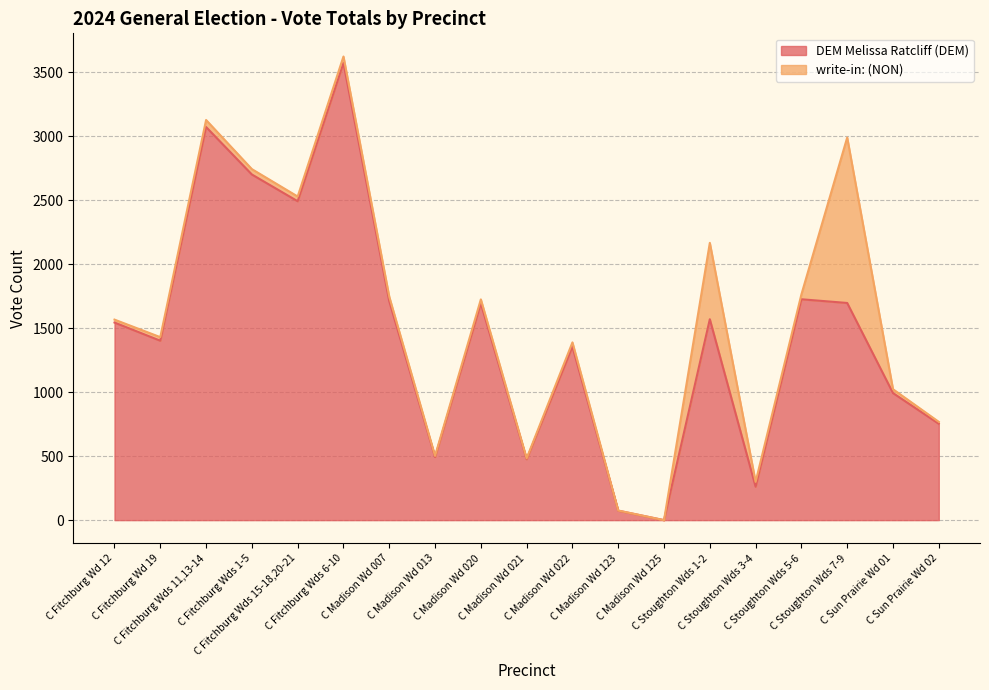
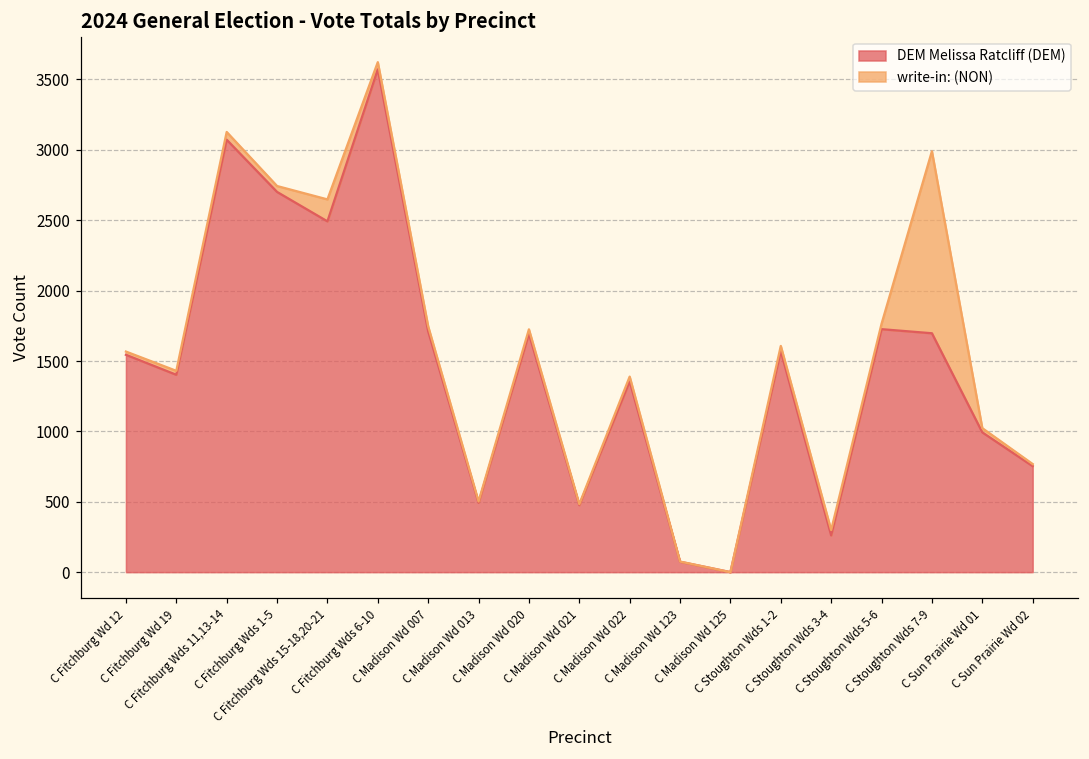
  {
    "DEM Melissa Ratcliff (DEM)": {
      "C Fitchburg Wd 12": 1540,
      "C Fitchburg Wd 19": 1400,
      "C Fitchburg Wds 11,13-14": 3070,
      "C Fitchburg Wds 1-5": 2700,
      "C Fitchburg Wds 15-18,20-21": 2490,
      "C Fitchburg Wds 6-10": 3570,
      "C Madison Wd 007": 1710,
      "C Madison Wd 020": 1690,
      "C Madison Wd 022": 1360,
      "C Stoughton Wds 1-2": 1570,
      "C Stoughton Wds 3-4": 260,
      "C Stoughton Wds 5-6": 1730,
      "C Stoughton Wds 7-9": 1700,
      "C Sun Prairie Wd 01": 990
    },
    "write-in: (NON)": {
      "C Fitchburg Wd 12": 20,
      "C Fitchburg Wd 19": 30,
      "C Fitchburg Wds 11,13-14": 60,
      "C Fitchburg Wds 1-5": 40,
-     "C Fitchburg Wds 15-18,20-21": 40,
+     "C Fitchburg Wds 15-18,20-21": 160,
      "C Fitchburg Wds 6-10": 50,
      "C Madison Wd 007": 40,
      "C Madison Wd 020": 30,
      "C Madison Wd 022": 30,
-     "C Stoughton Wds 1-2": 600,
+     "C Stoughton Wds 1-2": 40,
      "C Stoughton Wds 3-4": 40,
      "C Stoughton Wds 5-6": 40,
      "C Stoughton Wds 7-9": 1290,
      "C Sun Prairie Wd 01": 30
    }
  }
